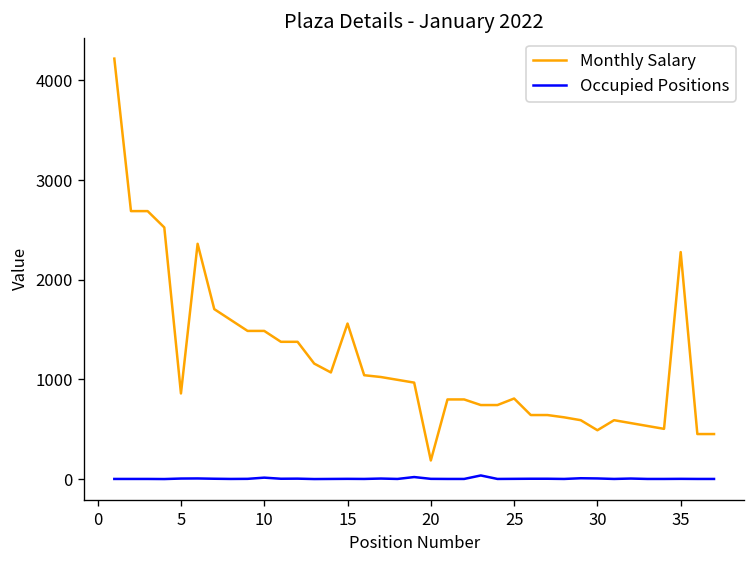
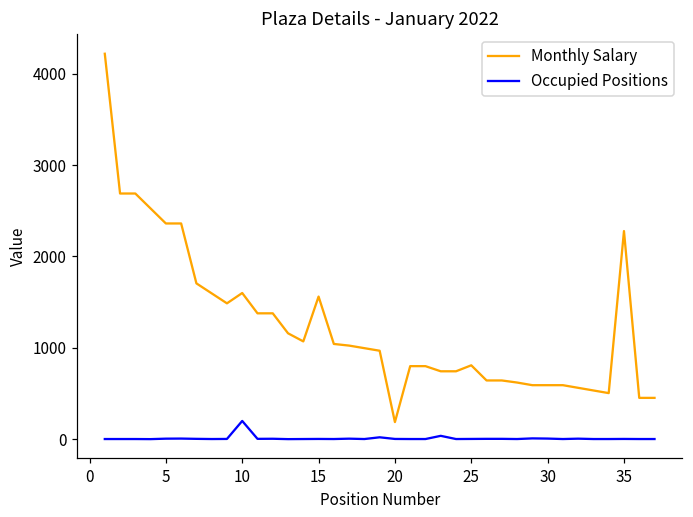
  {
    "Monthly Salary": {
-     "5": 900,
-     "10": 1500,
+     "5": 2400,
+     "10": 1600,
      "15": 1600,
      "20": 200,
      "25": 800,
-     "30": 500,
+     "30": 600,
      "35": 2300
    },
    "Occupied Positions": {
      "5": 0,
-     "10": 0,
+     "10": 200,
      "15": 0,
      "20": 0,
      "25": 0,
      "30": 0,
      "35": 0
    }
  }
